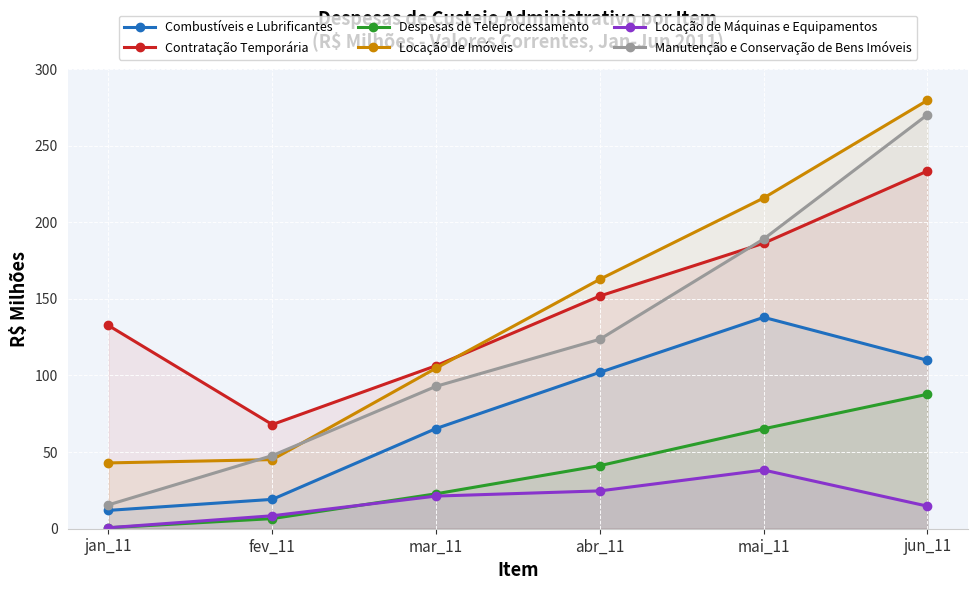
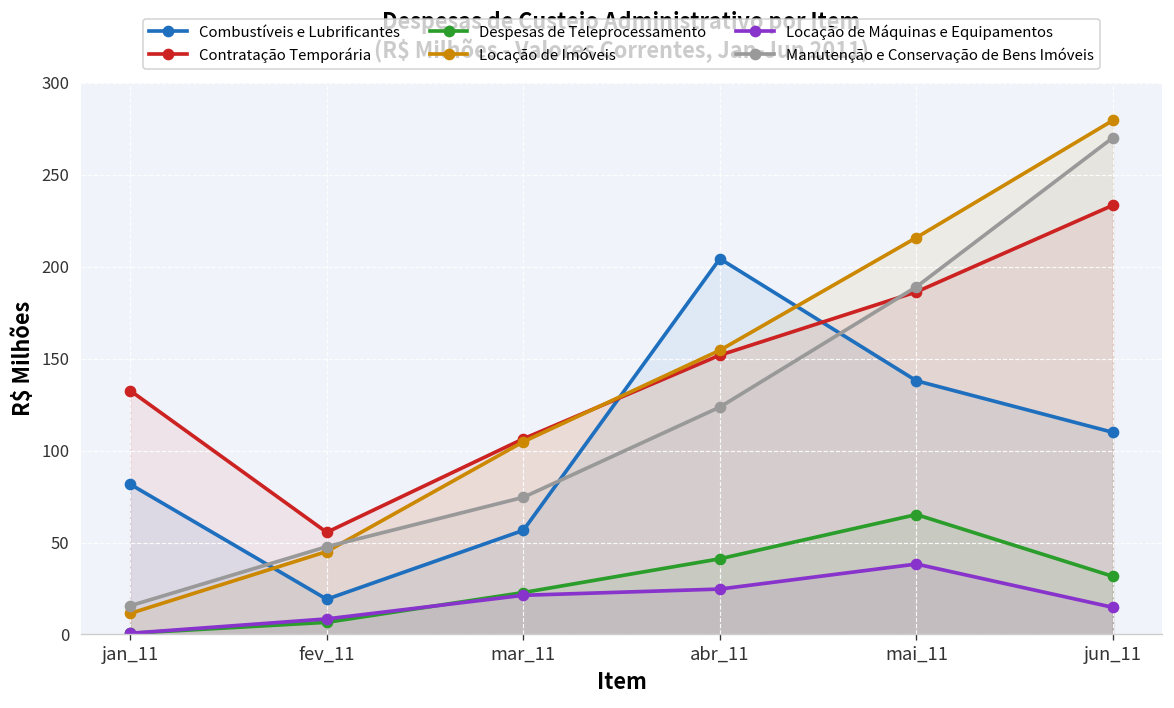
  {
    "Combustíveis e Lubrificantes": {
-     "jan_11": 12,
+     "jan_11": 82,
      "fev_11": 19,
-     "mar_11": 65,
-     "abr_11": 102,
+     "mar_11": 57,
+     "abr_11": 204,
      "mai_11": 138,
      "jun_11": 110
    },
    "Contratação Temporária": {
      "jan_11": 133,
-     "fev_11": 68,
+     "fev_11": 56,
      "abr_11": 152,
      "mai_11": 186,
      "jun_11": 233
    },
    "Despesas de Teleprocessamento": {
      "fev_11": 7,
      "abr_11": 41,
      "mai_11": 65,
-     "jun_11": 88
+     "jun_11": 32
    },
    "Locação de Imóveis": {
-     "jan_11": 43,
+     "jan_11": 11,
      "fev_11": 45,
-     "abr_11": 163,
+     "abr_11": 155,
      "mai_11": 216,
      "jun_11": 280
    },
    "Locação de Máquinas e Equipamentos": {
      "fev_11": 8,
      "abr_11": 25,
      "mai_11": 38,
      "jun_11": 15
    },
    "Manutenção e Conservação de Bens Imóveis": {
      "jan_11": 16,
      "fev_11": 48,
-     "mar_11": 93,
+     "mar_11": 75,
      "abr_11": 124,
      "mai_11": 189,
      "jun_11": 270
    }
  }
